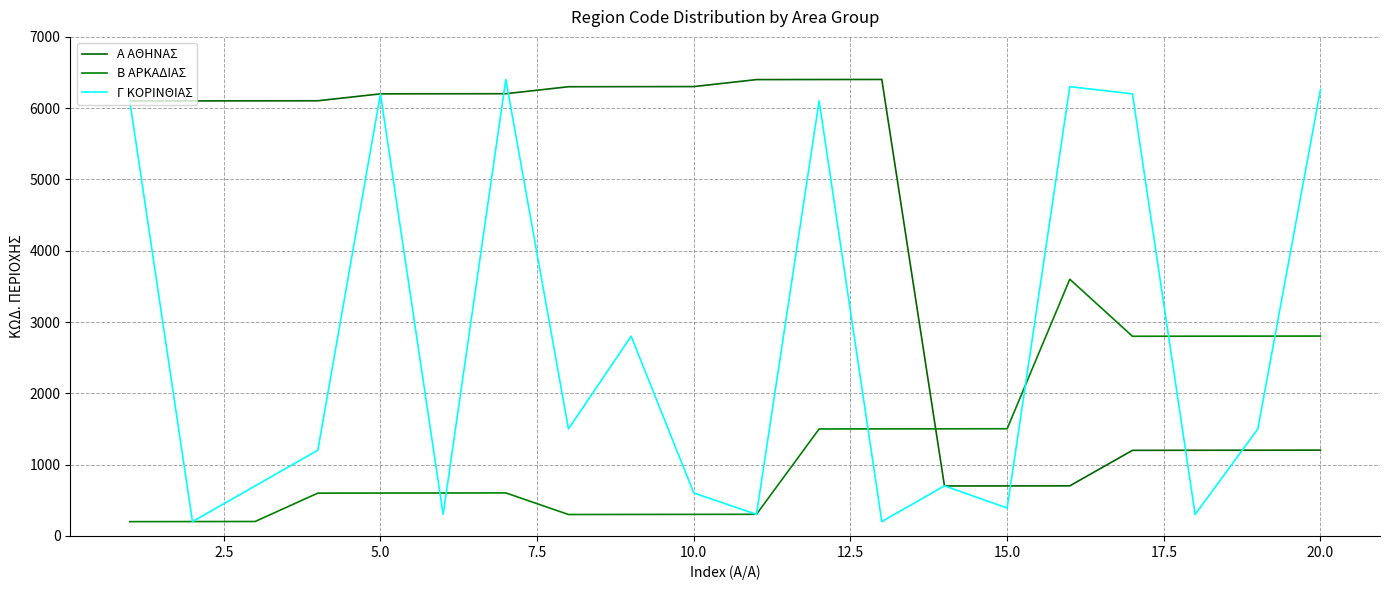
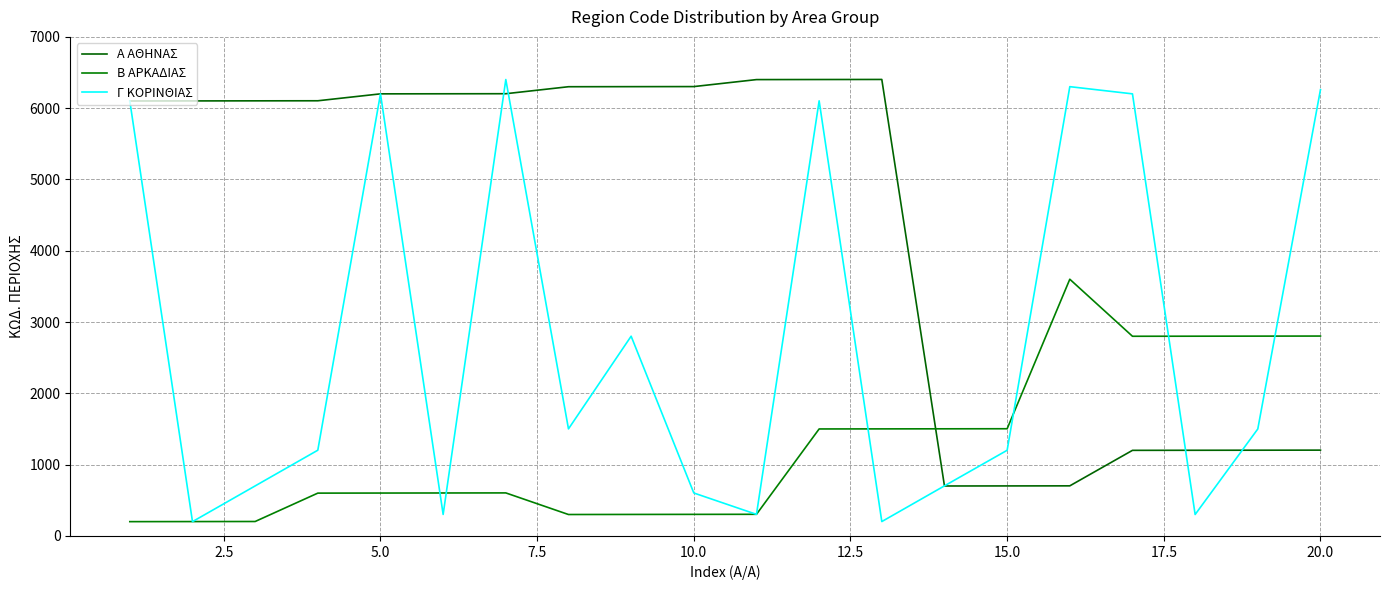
  {
    "Γ ΚΟΡΙΝΘΙΑΣ": {
      "10.0": 600,
-     "15.0": 400,
+     "15.0": 1200,
      "20.0": 6300
    }
  }
